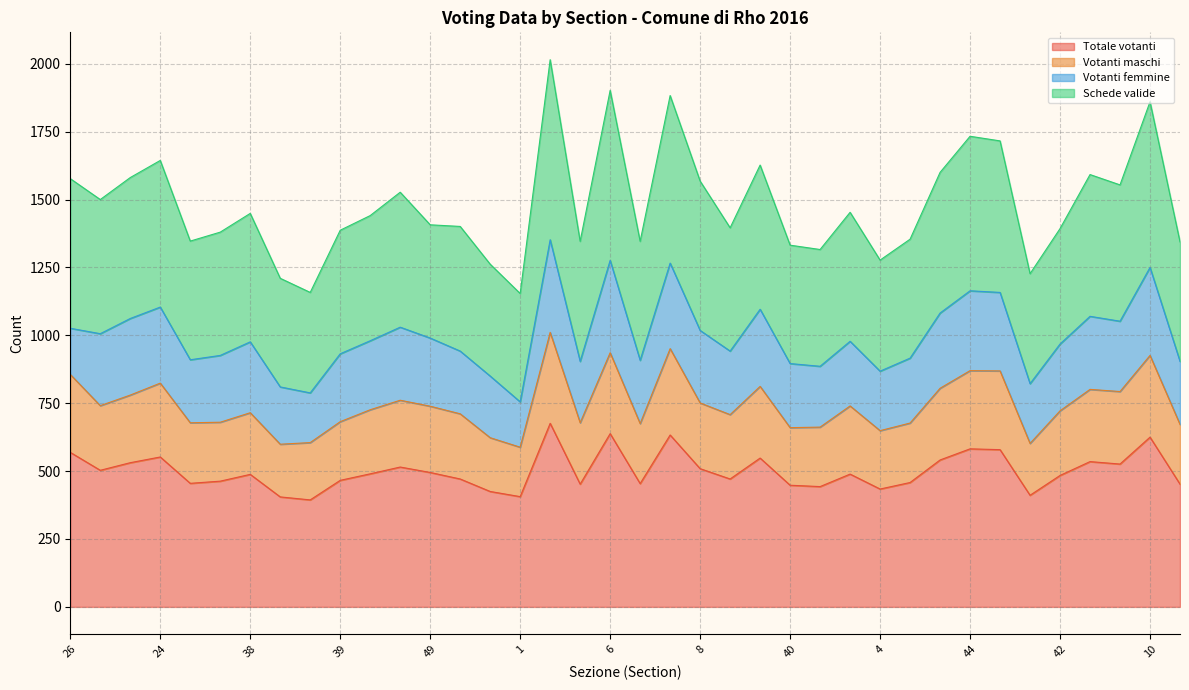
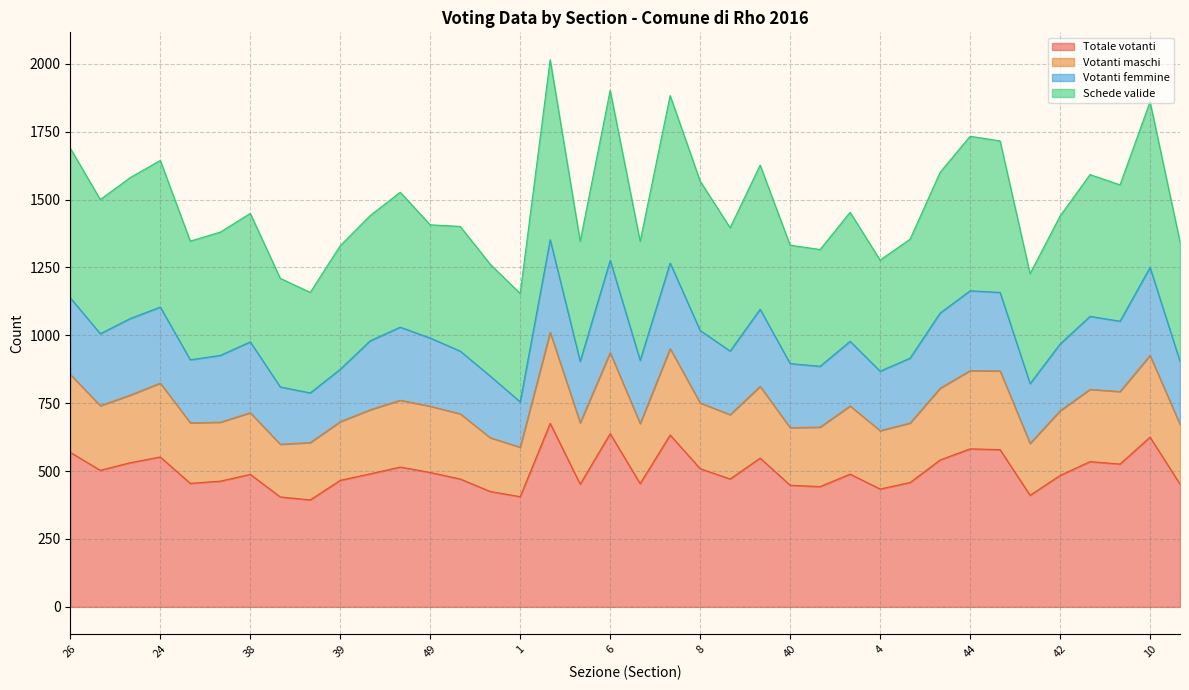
  {
    "Votanti femmine": {
-     "26": 170,
+     "26": 280,
      "24": 280,
      "38": 260,
-     "39": 250,
+     "39": 190,
      "49": 250,
      "1": 170,
      "6": 340,
      "8": 270,
      "40": 240,
      "4": 220,
      "44": 290,
      "42": 250,
      "10": 320
    },
    "Schede valide": {
      "26": 550,
      "24": 540,
      "38": 470,
      "39": 460,
      "49": 420,
      "1": 400,
      "6": 630,
      "8": 550,
      "40": 440,
      "4": 410,
      "44": 570,
-     "42": 430
+     "42": 470
    }
  }
